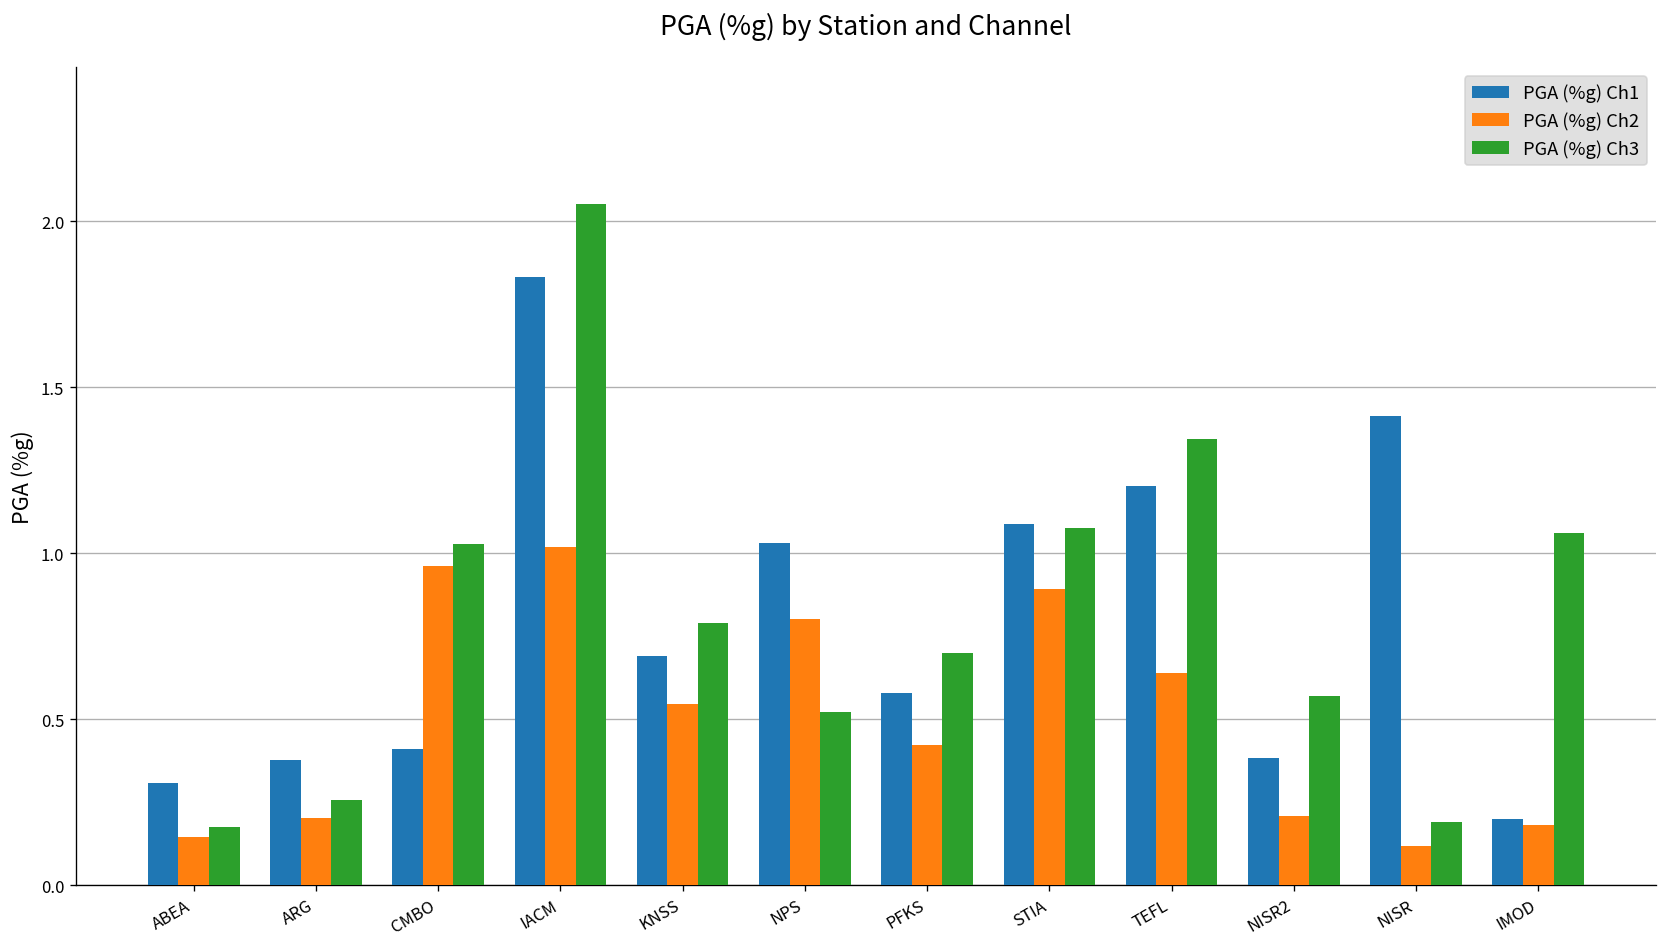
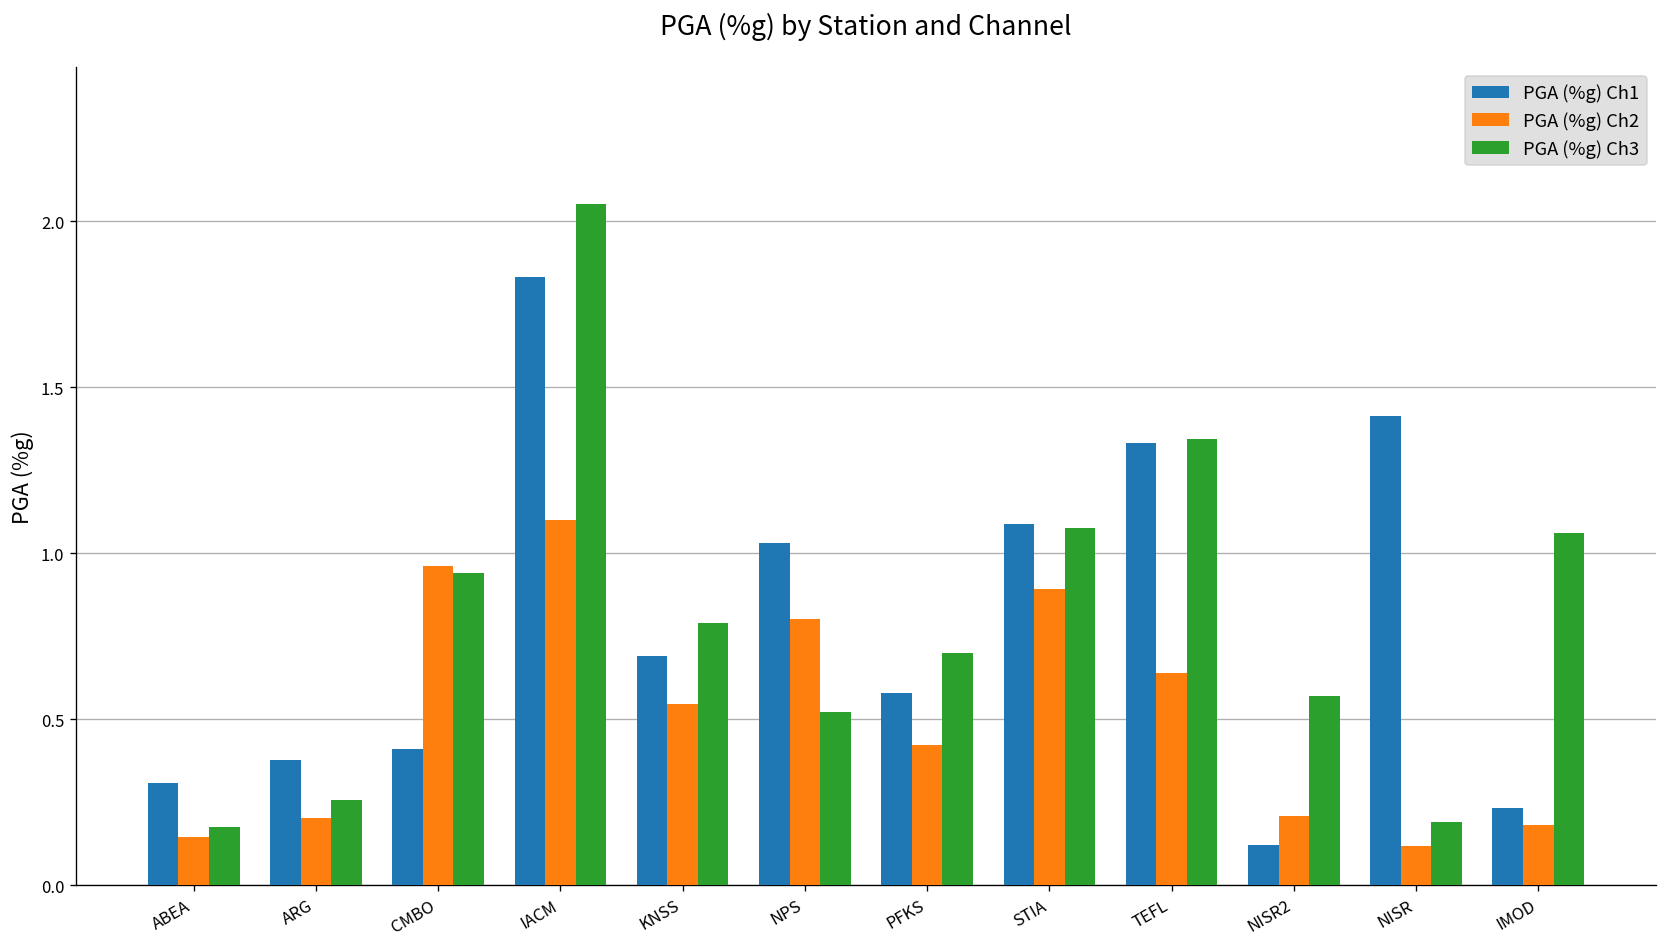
  {
    "PGA (%g) Ch1": {
      "ABEA": 0.31,
      "ARG": 0.38,
      "CMBO": 0.41,
      "IACM": 1.83,
      "KNSS": 0.69,
      "NPS": 1.03,
      "PFKS": 0.58,
      "STIA": 1.09,
-     "TEFL": 1.20,
-     "NISR2": 0.38,
+     "TEFL": 1.33,
+     "NISR2": 0.12,
      "NISR": 1.41,
-     "IMOD": 0.20
+     "IMOD": 0.23
    },
    "PGA (%g) Ch2": {
      "ABEA": 0.14,
      "ARG": 0.20,
      "CMBO": 0.96,
-     "IACM": 1.02,
+     "IACM": 1.10,
      "KNSS": 0.55,
      "NPS": 0.80,
      "PFKS": 0.42,
      "STIA": 0.89,
      "TEFL": 0.64,
      "NISR2": 0.21,
      "NISR": 0.12,
      "IMOD": 0.18
    },
    "PGA (%g) Ch3": {
      "ABEA": 0.17,
      "ARG": 0.26,
-     "CMBO": 1.03,
+     "CMBO": 0.94,
      "IACM": 2.05,
      "KNSS": 0.79,
      "NPS": 0.52,
      "PFKS": 0.70,
      "STIA": 1.08,
      "TEFL": 1.34,
      "NISR2": 0.57,
      "NISR": 0.19,
      "IMOD": 1.06
    }
  }
